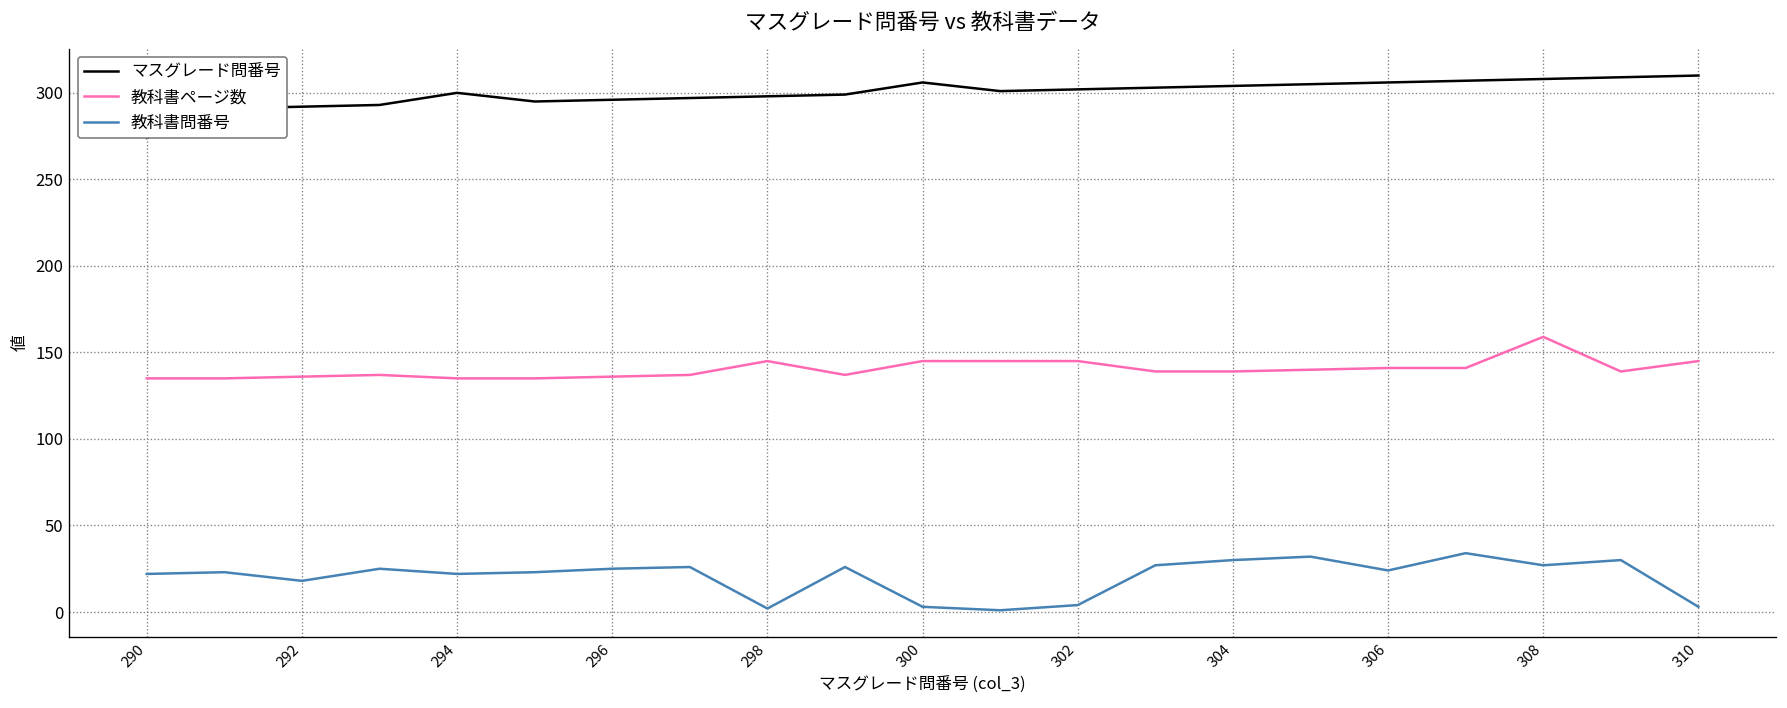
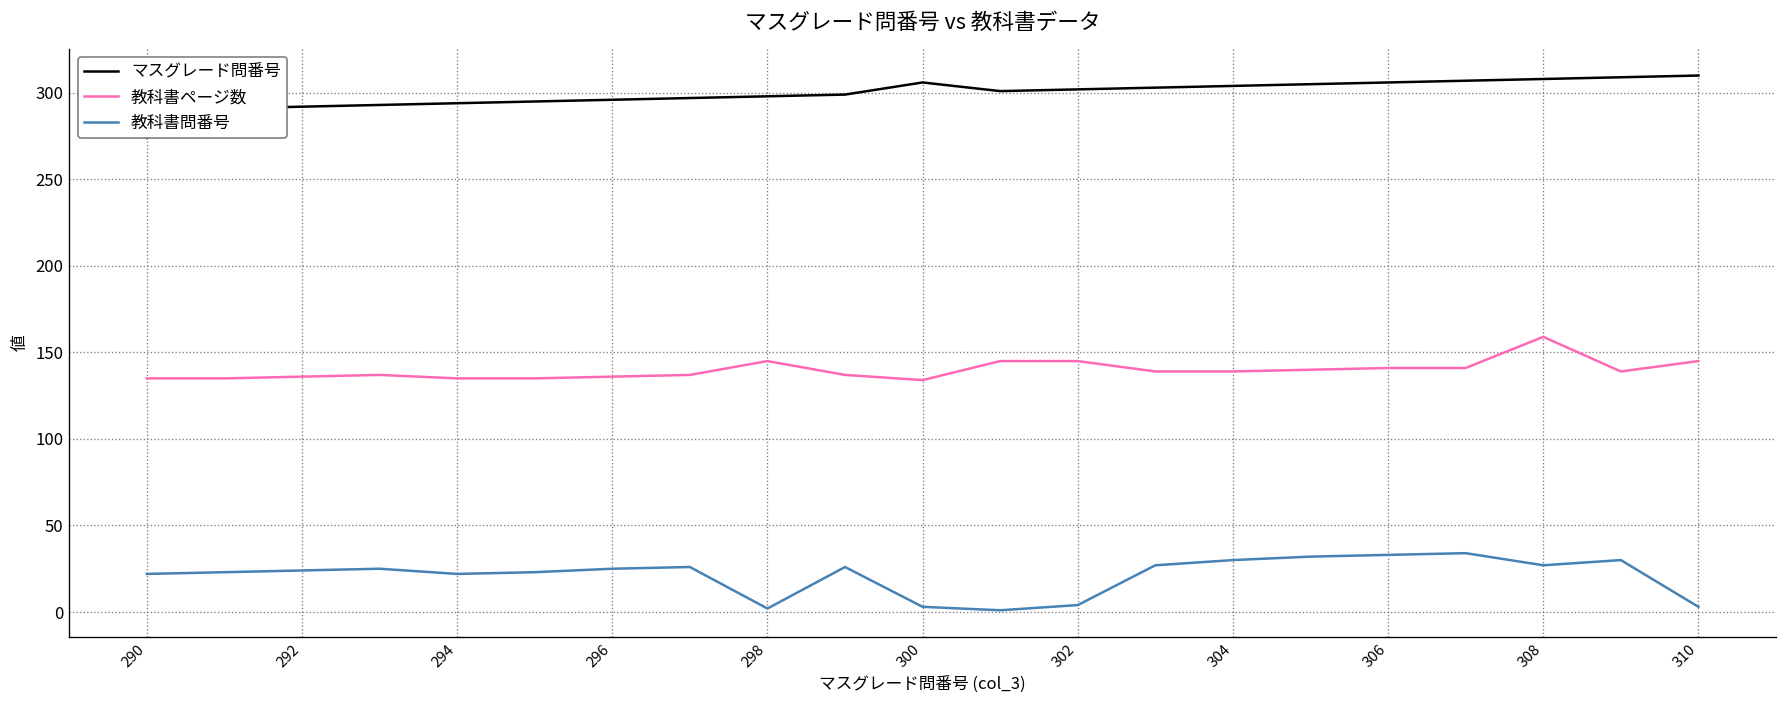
  {
    "マスグレード問番号": {
      "290": 274,
      "292": 292,
-     "294": 300,
+     "294": 294,
      "296": 296,
      "298": 298,
      "300": 306,
      "302": 302,
      "304": 304,
      "306": 306,
      "308": 308,
      "310": 310
    },
    "教科書ページ数": {
      "290": 135,
      "292": 136,
      "294": 135,
      "296": 136,
      "298": 145,
-     "300": 145,
+     "300": 134,
      "302": 145,
      "304": 139,
      "306": 141,
      "308": 159,
      "310": 145
    },
    "教科書問番号": {
      "290": 22,
-     "292": 18,
+     "292": 24,
      "294": 22,
      "296": 25,
      "298": 2,
      "300": 3,
      "302": 4,
      "304": 30,
-     "306": 24,
+     "306": 33,
      "308": 27,
      "310": 3
    }
  }
